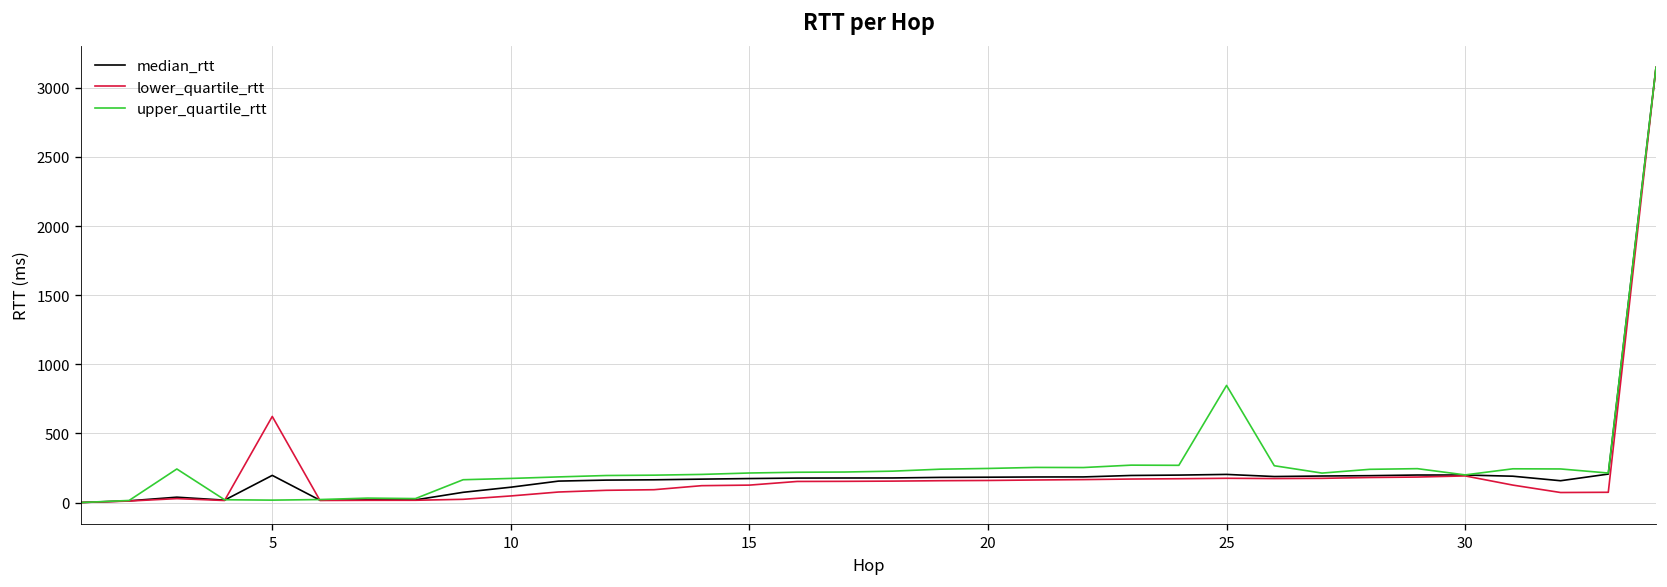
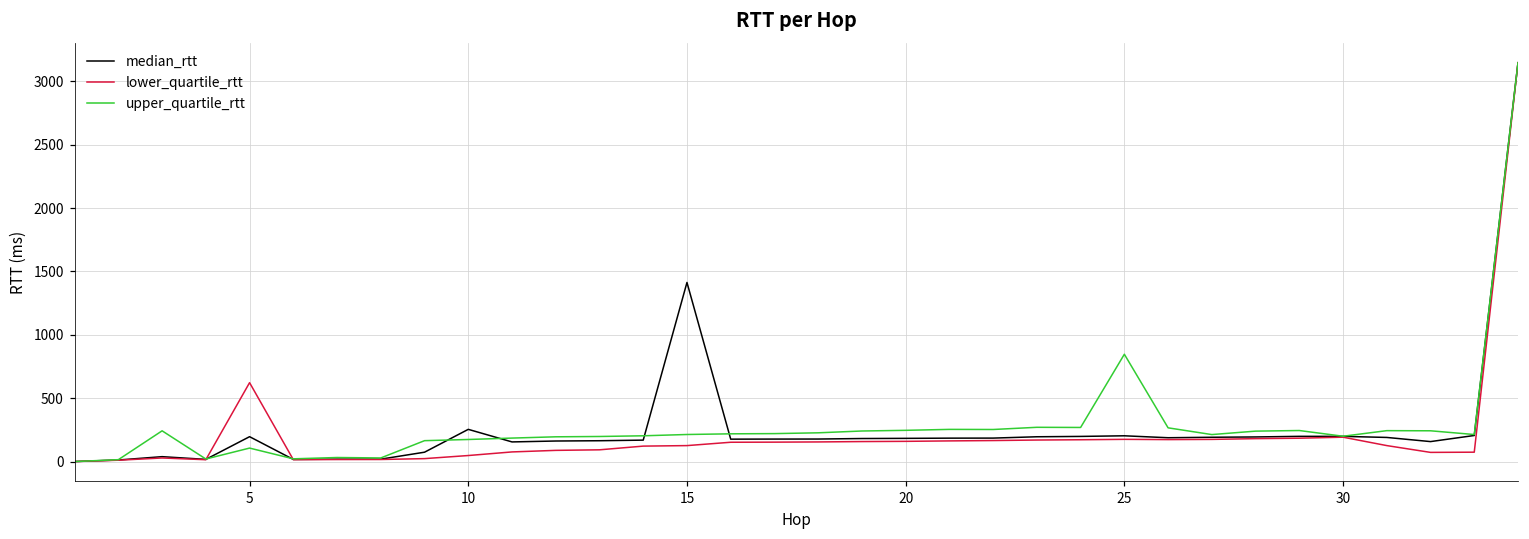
  {
    "median_rtt": {
      "5": 200,
-     "10": 110,
-     "15": 170,
+     "10": 250,
+     "15": 1410,
      "20": 180,
      "25": 200
    },
    "lower_quartile_rtt": {
      "5": 620,
      "10": 50,
      "15": 130,
      "20": 160,
      "25": 180
    },
    "upper_quartile_rtt": {
-     "5": 20,
+     "5": 110,
      "10": 170,
      "15": 210,
      "20": 250,
      "25": 850
    }
  }
